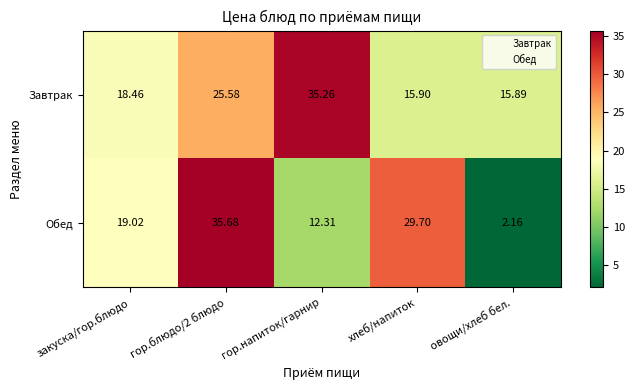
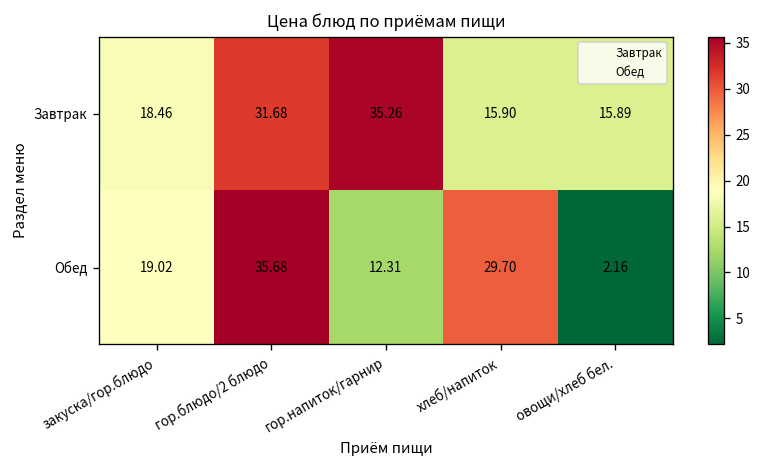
  {
    "Завтрак": {
      "закуска/гор.блюдо": 18.46,
-     "гор.блюдо/2 блюдо": 25.58,
+     "гор.блюдо/2 блюдо": 31.68,
      "гор.напиток/гарнир": 35.26,
      "хлеб/напиток": 15.90,
      "овощи/хлеб бел.": 15.89
    },
    "Обед": {
      "закуска/гор.блюдо": 19.02,
      "гор.блюдо/2 блюдо": 35.68,
      "гор.напиток/гарнир": 12.31,
      "хлеб/напиток": 29.70,
      "овощи/хлеб бел.": 2.16
    }
  }
